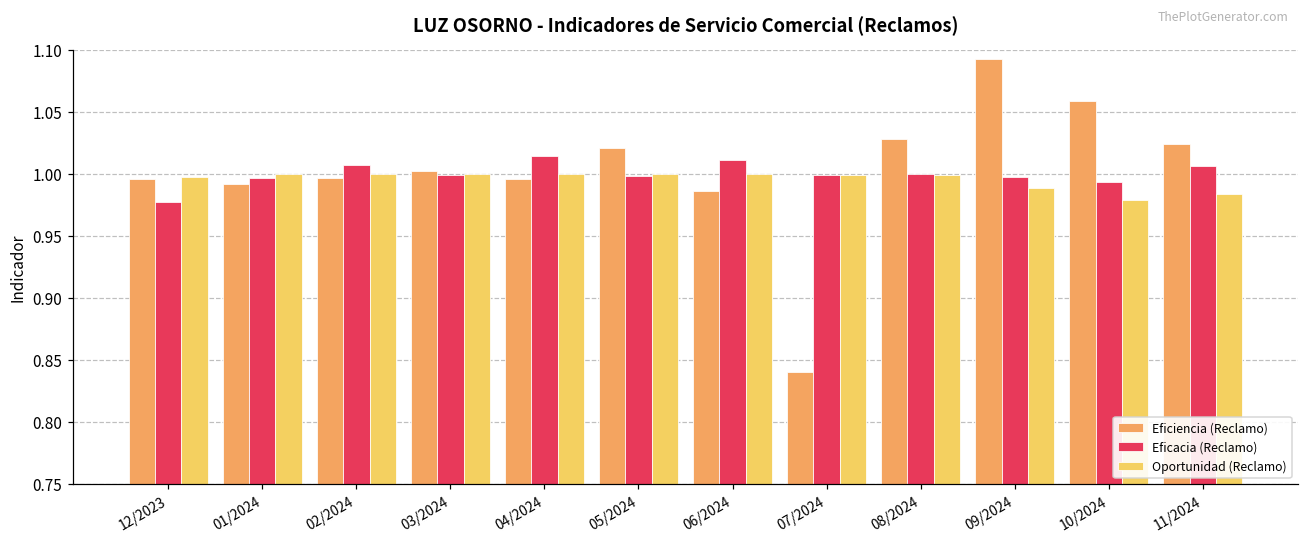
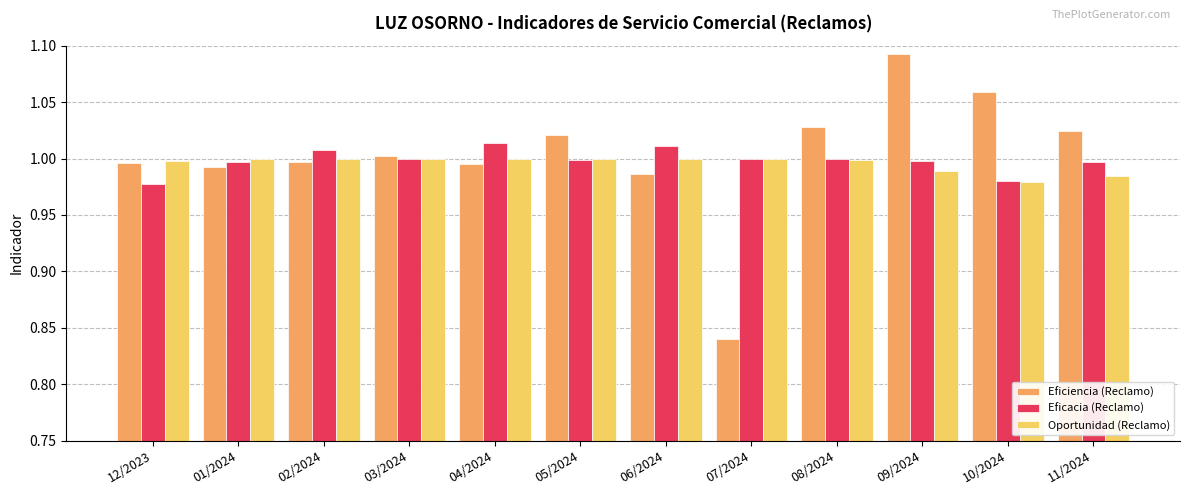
  {
    "Eficacia (Reclamo)": {
      "12/2023": 0.977,
      "01/2024": 0.997,
      "02/2024": 1.008,
      "03/2024": 0.999,
      "04/2024": 1.014,
      "05/2024": 0.998,
      "06/2024": 1.011,
      "07/2024": 0.999,
      "08/2024": 1.000,
      "09/2024": 0.998,
-     "10/2024": 0.993,
-     "11/2024": 1.006
+     "10/2024": 0.980,
+     "11/2024": 0.997
    }
  }
